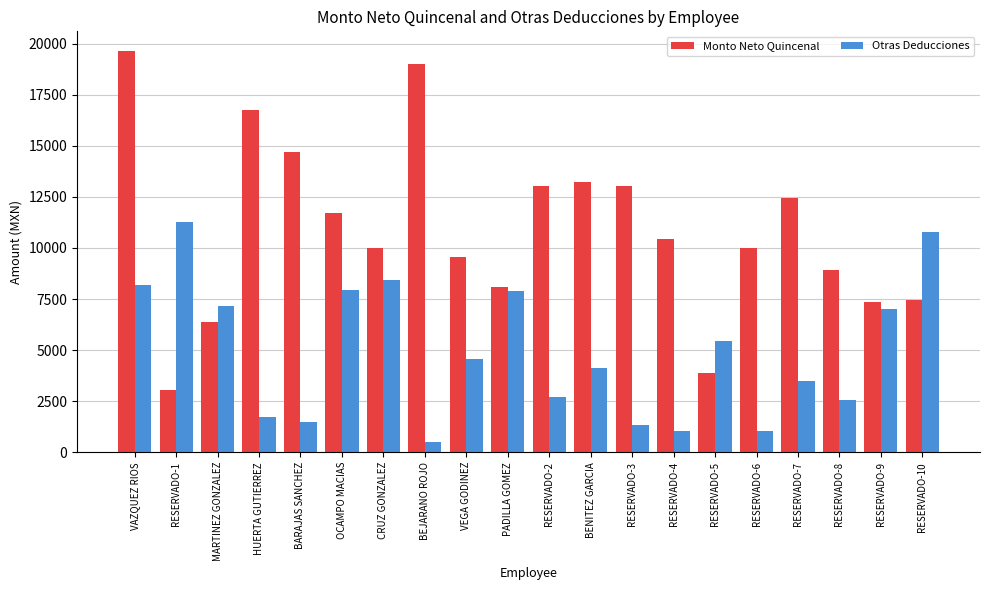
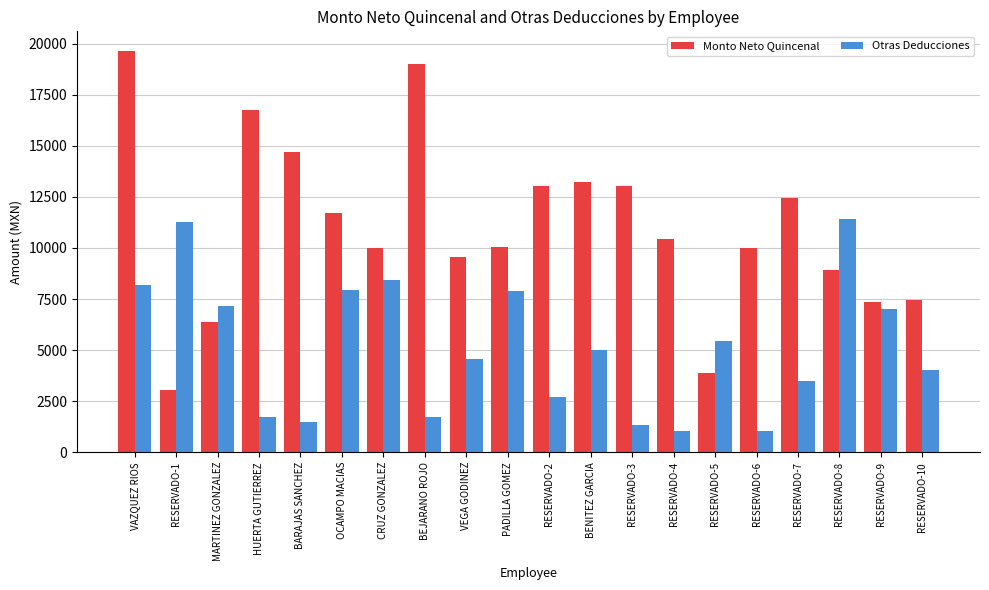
  {
    "Monto Neto Quincenal": {
      "VAZQUEZ RIOS": 19600,
      "RESERVADO-1": 3100,
      "MARTINEZ GONZALEZ": 6400,
      "HUERTA GUTIERREZ": 16700,
      "BARAJAS SANCHEZ": 14700,
      "OCAMPO MACIAS": 11700,
      "CRUZ GONZALEZ": 10000,
      "BEJARANO ROJO": 19000,
      "VEGA GODINEZ": 9600,
-     "PADILLA GOMEZ": 8100,
+     "PADILLA GOMEZ": 10000,
      "RESERVADO-2": 13000,
      "BENITEZ GARCIA": 13200,
      "RESERVADO-3": 13100,
      "RESERVADO-4": 10500,
      "RESERVADO-5": 3900,
      "RESERVADO-6": 10000,
      "RESERVADO-7": 12500,
      "RESERVADO-8": 8900,
      "RESERVADO-9": 7300,
      "RESERVADO-10": 7500
    },
    "Otras Deducciones": {
      "VAZQUEZ RIOS": 8200,
      "RESERVADO-1": 11300,
      "MARTINEZ GONZALEZ": 7100,
      "HUERTA GUTIERREZ": 1700,
      "BARAJAS SANCHEZ": 1500,
      "OCAMPO MACIAS": 7900,
      "CRUZ GONZALEZ": 8400,
-     "BEJARANO ROJO": 500,
+     "BEJARANO ROJO": 1700,
      "VEGA GODINEZ": 4600,
      "PADILLA GOMEZ": 7900,
      "RESERVADO-2": 2700,
-     "BENITEZ GARCIA": 4100,
+     "BENITEZ GARCIA": 5000,
      "RESERVADO-3": 1300,
      "RESERVADO-4": 1000,
      "RESERVADO-5": 5400,
      "RESERVADO-6": 1000,
      "RESERVADO-7": 3500,
-     "RESERVADO-8": 2500,
+     "RESERVADO-8": 11400,
      "RESERVADO-9": 7000,
-     "RESERVADO-10": 10800
+     "RESERVADO-10": 4000
    }
  }
